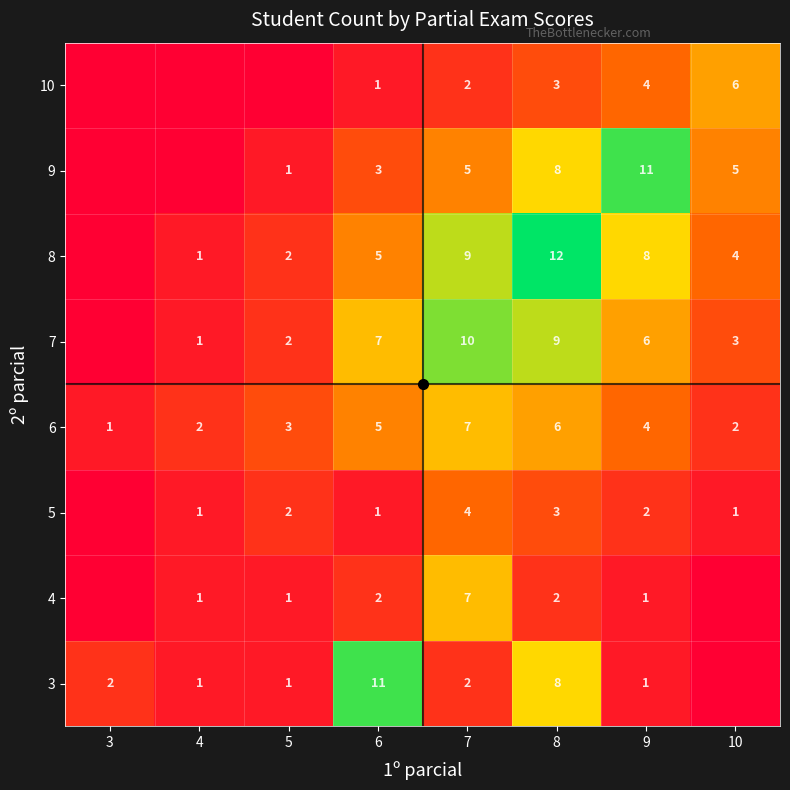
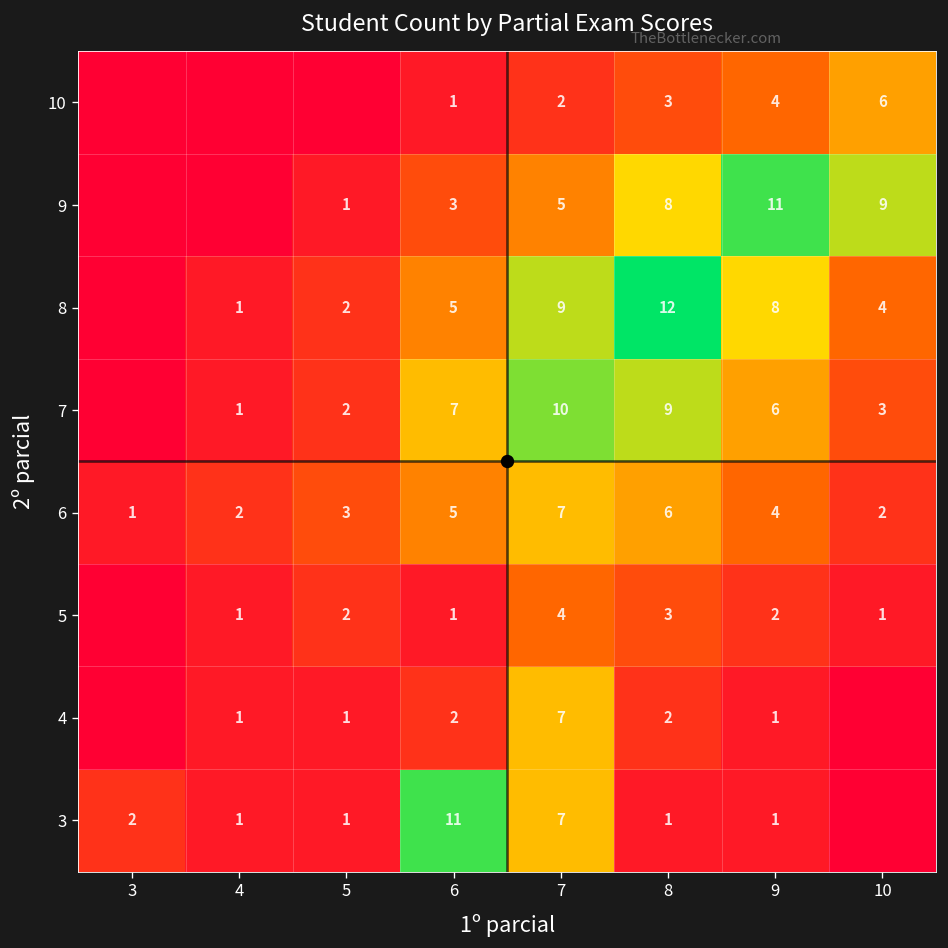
  {
    "10": {
      "6": 1,
      "7": 2,
      "8": 3,
      "9": 4,
      "10": 6
    },
    "9": {
      "5": 1,
      "6": 3,
      "7": 5,
      "8": 8,
      "9": 11,
-     "10": 5
+     "10": 9
    },
    "8": {
      "4": 1,
      "5": 2,
      "6": 5,
      "7": 9,
      "8": 12,
      "9": 8,
      "10": 4
    },
    "7": {
      "4": 1,
      "5": 2,
      "6": 7,
      "7": 10,
      "8": 9,
      "9": 6,
      "10": 3
    },
    "6": {
      "3": 1,
      "4": 2,
      "5": 3,
      "6": 5,
      "7": 7,
      "8": 6,
      "9": 4,
      "10": 2
    },
    "5": {
      "4": 1,
      "5": 2,
      "6": 1,
      "7": 4,
      "8": 3,
      "9": 2,
      "10": 1
    },
    "4": {
      "4": 1,
      "5": 1,
      "6": 2,
      "7": 7,
      "8": 2,
      "9": 1
    },
    "3": {
      "3": 2,
      "4": 1,
      "5": 1,
      "6": 11,
-     "7": 2,
-     "8": 8,
+     "7": 7,
+     "8": 1,
      "9": 1
    }
  }
